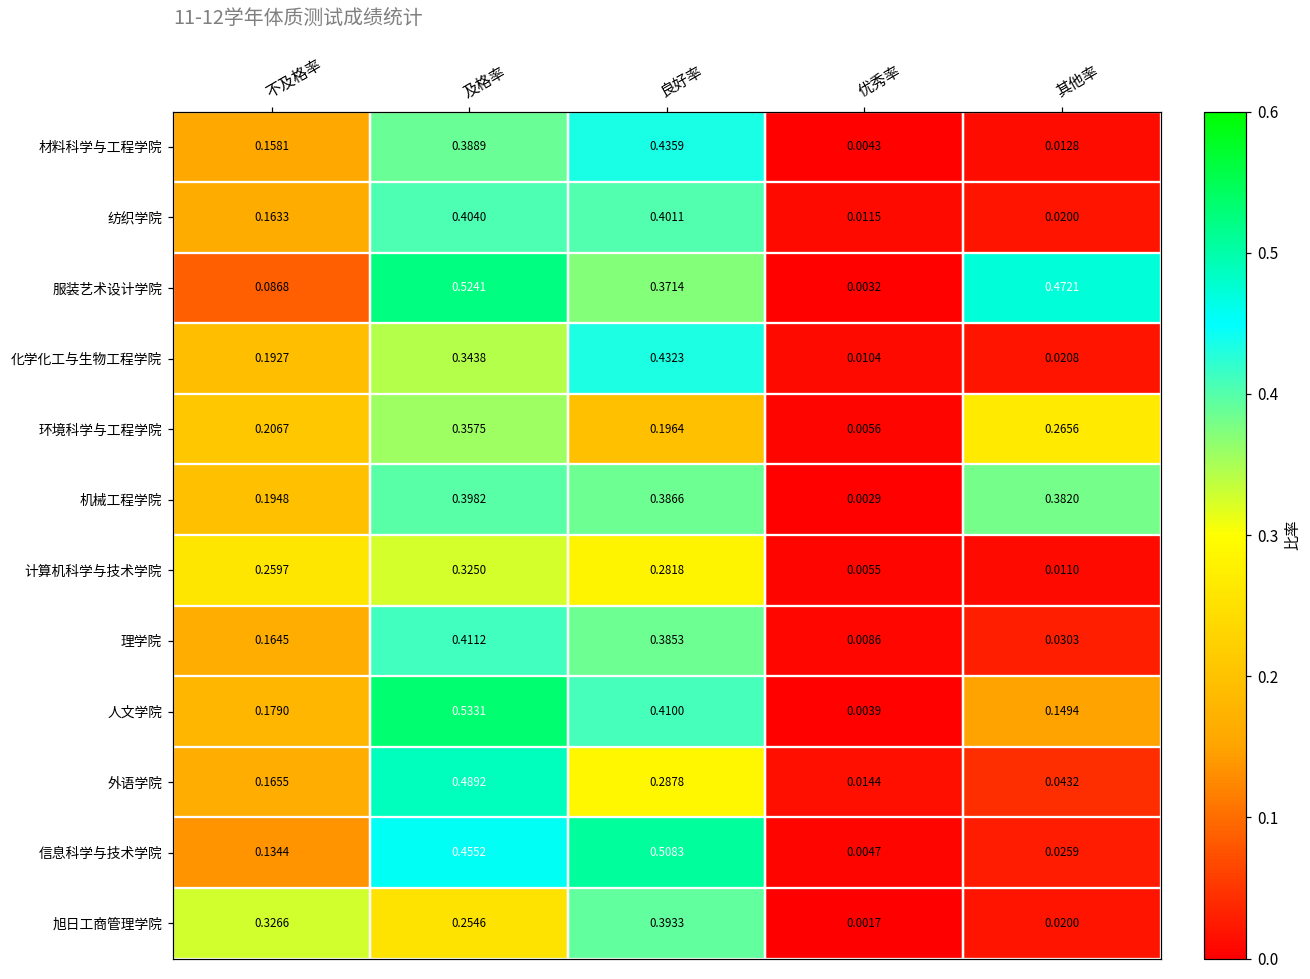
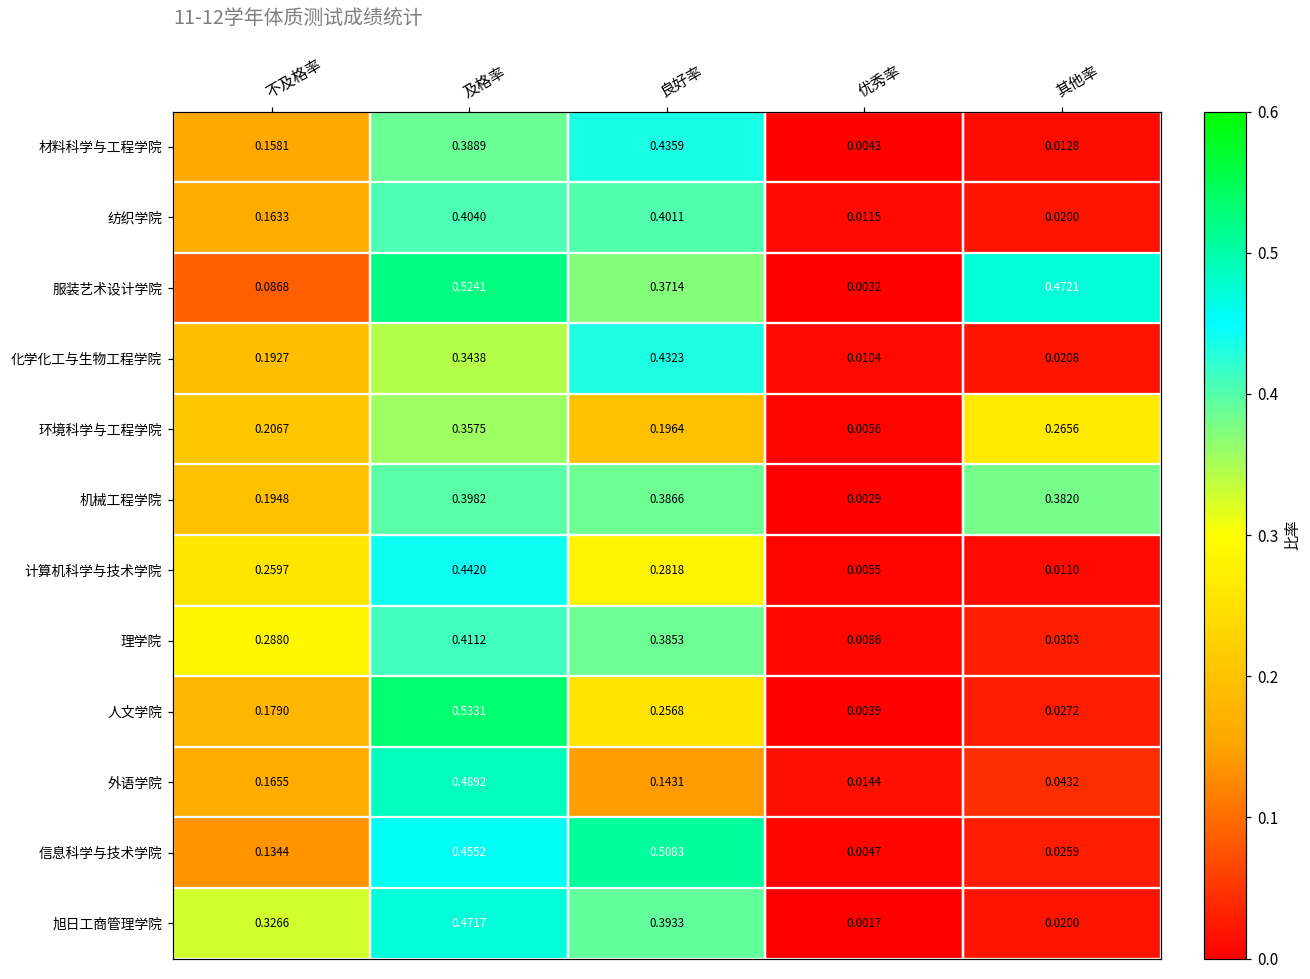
  {
    "材料科学与工程学院": {
      "不及格率": 0.1581,
      "及格率": 0.3889,
      "良好率": 0.4359,
      "优秀率": 0.0043,
      "其他率": 0.0128
    },
    "纺织学院": {
      "不及格率": 0.1633,
      "及格率": 0.4040,
      "良好率": 0.4011,
      "优秀率": 0.0115,
      "其他率": 0.0200
    },
    "服装艺术设计学院": {
      "不及格率": 0.0868,
      "及格率": 0.5241,
      "良好率": 0.3714,
      "优秀率": 0.0032,
      "其他率": 0.4721
    },
    "化学化工与生物工程学院": {
      "不及格率": 0.1927,
      "及格率": 0.3438,
      "良好率": 0.4323,
      "优秀率": 0.0104,
      "其他率": 0.0208
    },
    "环境科学与工程学院": {
      "不及格率": 0.2067,
      "及格率": 0.3575,
      "良好率": 0.1964,
      "优秀率": 0.0056,
      "其他率": 0.2656
    },
    "机械工程学院": {
      "不及格率": 0.1948,
      "及格率": 0.3982,
      "良好率": 0.3866,
      "优秀率": 0.0029,
      "其他率": 0.3820
    },
    "计算机科学与技术学院": {
      "不及格率": 0.2597,
-     "及格率": 0.3250,
+     "及格率": 0.4420,
      "良好率": 0.2818,
      "优秀率": 0.0055,
      "其他率": 0.0110
    },
    "理学院": {
-     "不及格率": 0.1645,
+     "不及格率": 0.2880,
      "及格率": 0.4112,
      "良好率": 0.3853,
      "优秀率": 0.0086,
      "其他率": 0.0303
    },
    "人文学院": {
      "不及格率": 0.1790,
      "及格率": 0.5331,
-     "良好率": 0.4100,
+     "良好率": 0.2568,
      "优秀率": 0.0039,
-     "其他率": 0.1494
+     "其他率": 0.0272
    },
    "外语学院": {
      "不及格率": 0.1655,
      "及格率": 0.4892,
-     "良好率": 0.2878,
+     "良好率": 0.1431,
      "优秀率": 0.0144,
      "其他率": 0.0432
    },
    "信息科学与技术学院": {
      "不及格率": 0.1344,
      "及格率": 0.4552,
      "良好率": 0.5083,
      "优秀率": 0.0047,
      "其他率": 0.0259
    },
    "旭日工商管理学院": {
      "不及格率": 0.3266,
-     "及格率": 0.2546,
+     "及格率": 0.4717,
      "良好率": 0.3933,
      "优秀率": 0.0017,
      "其他率": 0.0200
    }
  }
